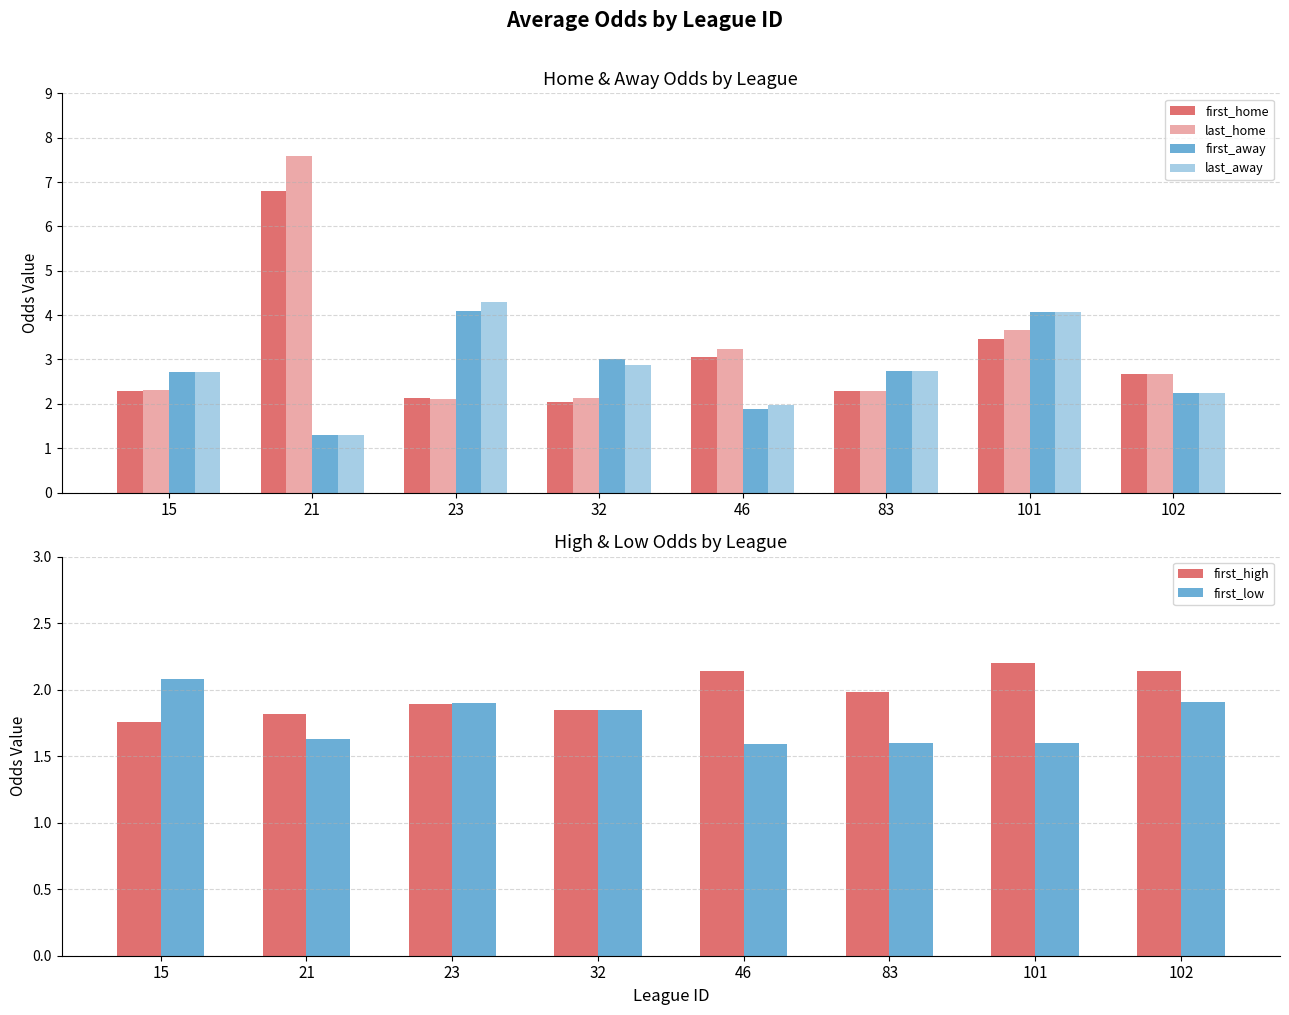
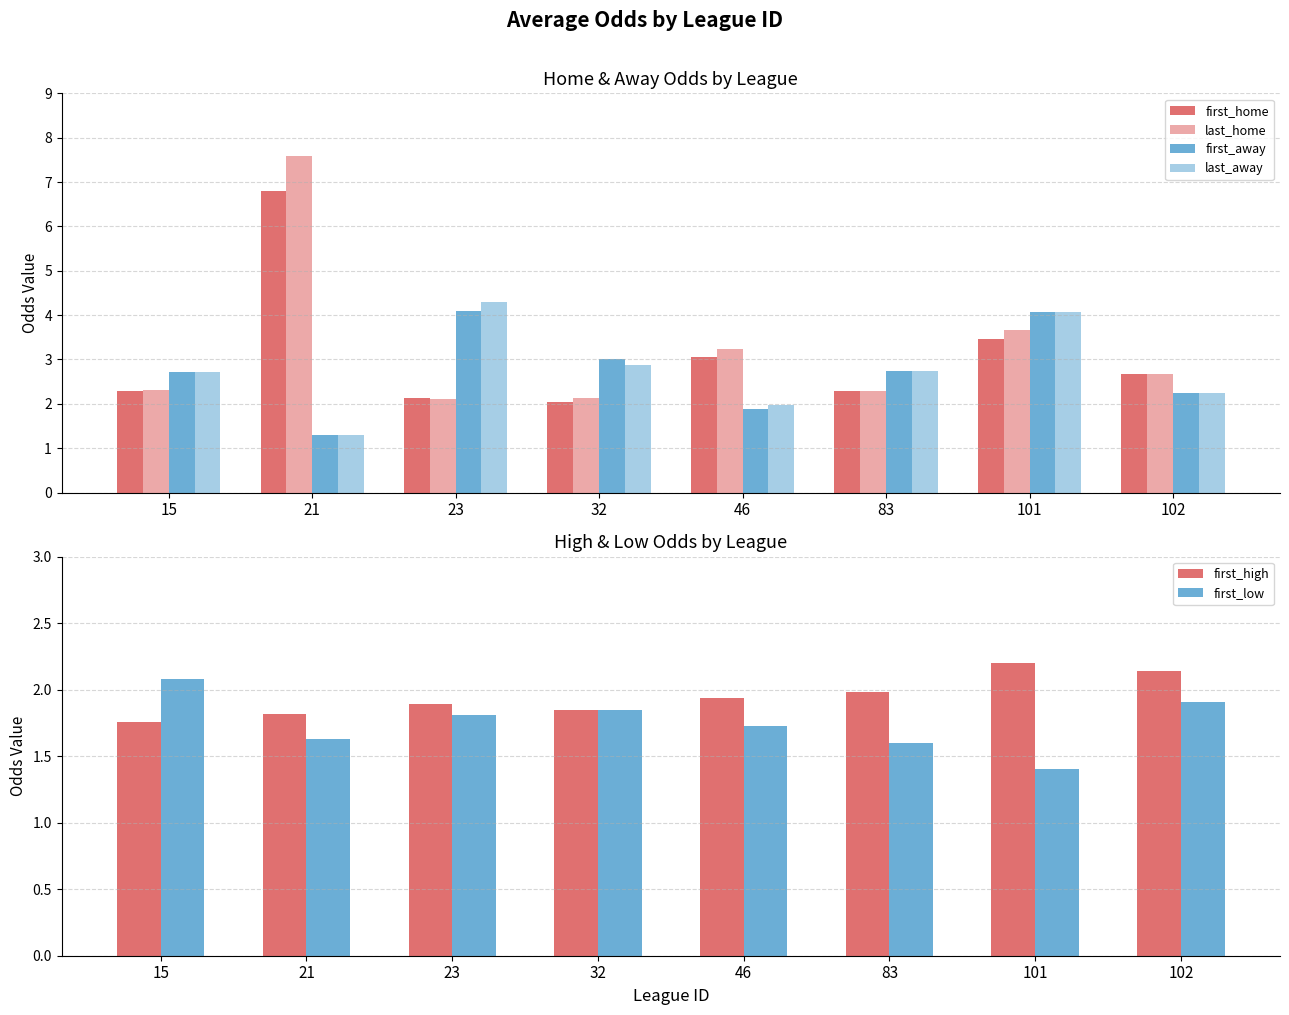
  {
    "High & Low Odds by League": {
      "first_high": {
        "15": 1.76,
        "21": 1.82,
        "23": 1.89,
        "32": 1.85,
-       "46": 2.14,
+       "46": 1.94,
        "83": 1.98,
        "101": 2.20,
        "102": 2.14
      },
      "first_low": {
        "15": 2.08,
        "21": 1.63,
-       "23": 1.90,
+       "23": 1.81,
        "32": 1.85,
-       "46": 1.59,
+       "46": 1.73,
        "83": 1.60,
-       "101": 1.6,
+       "101": 1.4,
        "102": 1.91
      }
    }
  }
